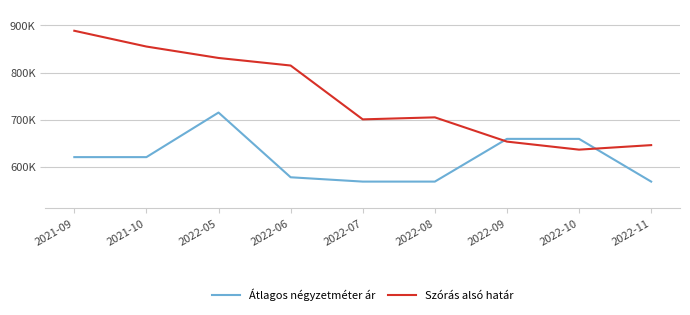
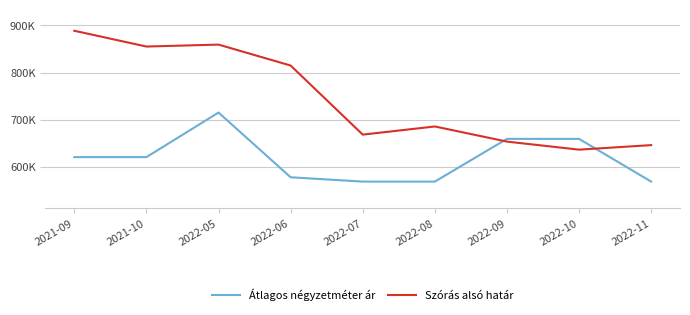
  {
    "Átlagos négyzetméter ár": {
      "2021-09": 620000,
      "2021-10": 620000,
      "2022-05": 720000,
      "2022-06": 580000,
      "2022-07": 570000,
      "2022-08": 570000,
      "2022-09": 660000,
      "2022-10": 660000,
      "2022-11": 570000
    },
    "Szórás alsó határ": {
      "2021-09": 890000,
      "2021-10": 860000,
-     "2022-05": 830000,
+     "2022-05": 860000,
      "2022-06": 810000,
-     "2022-07": 700000,
-     "2022-08": 710000,
+     "2022-07": 670000,
+     "2022-08": 690000,
      "2022-09": 650000,
      "2022-10": 640000,
      "2022-11": 650000
    }
  }
